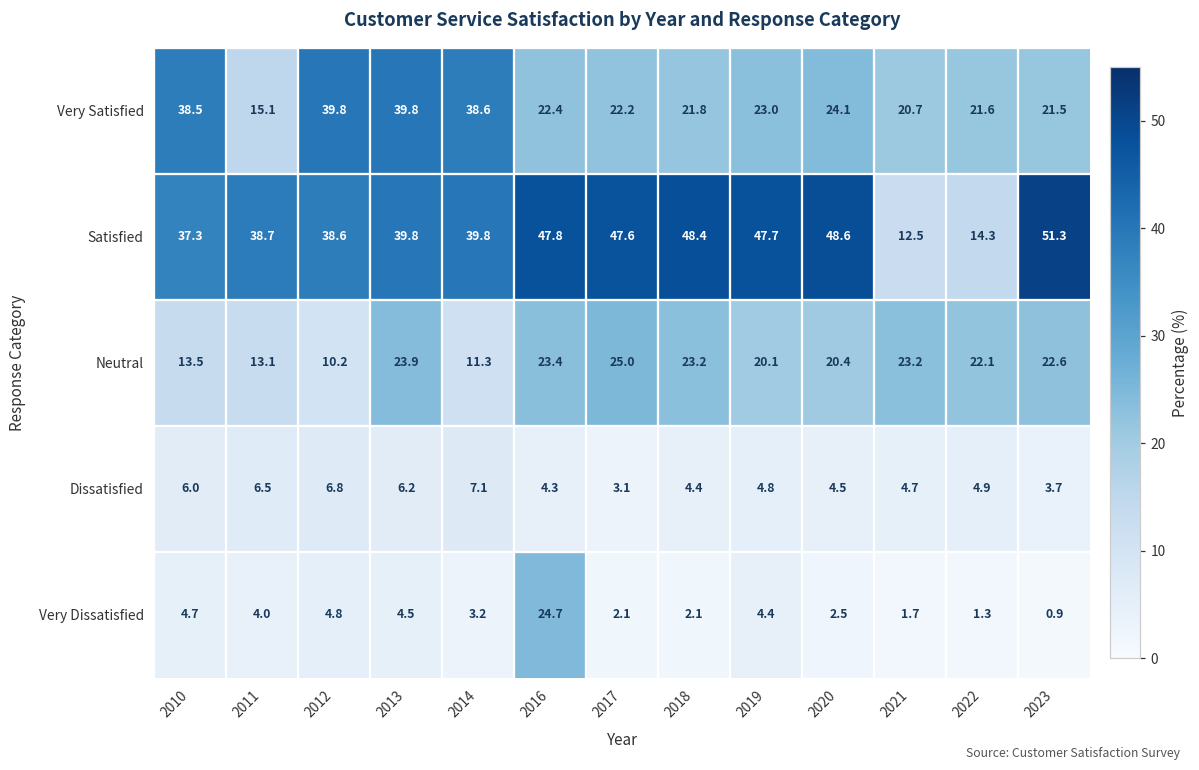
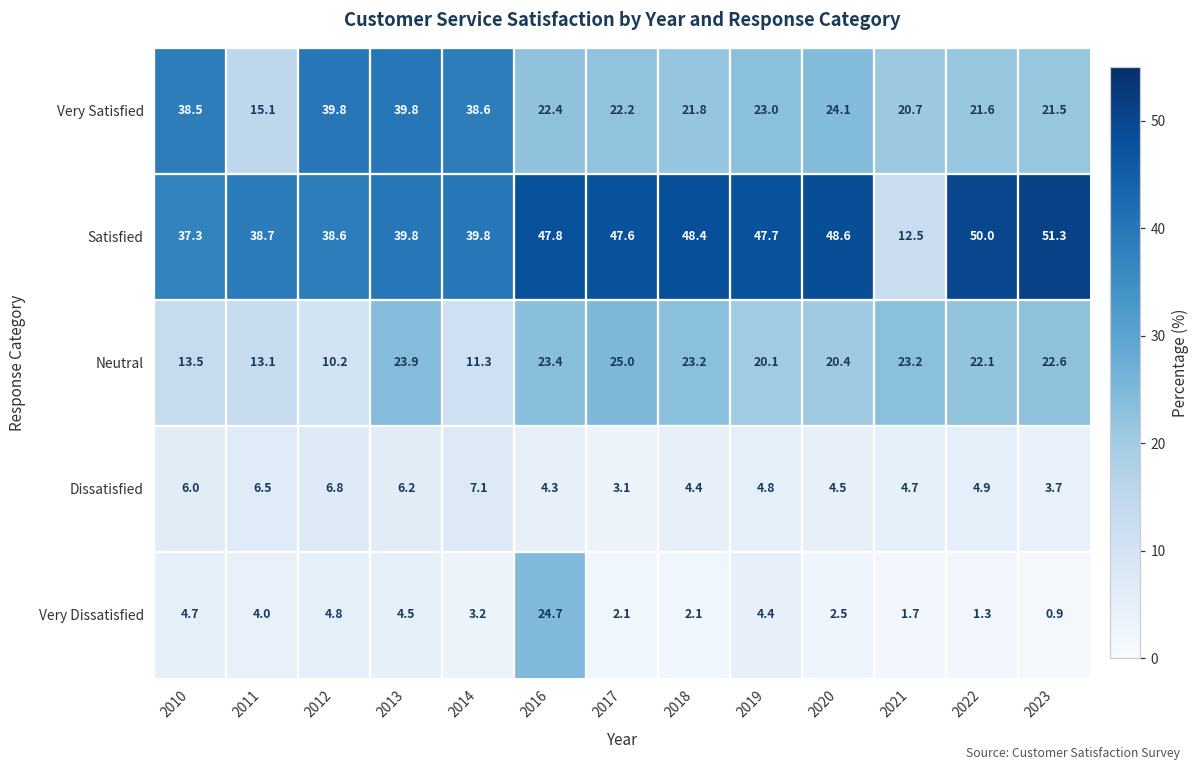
  {
    "Very Satisfied": {
      "2010": 38.5,
      "2011": 15.1,
      "2012": 39.8,
      "2013": 39.8,
      "2014": 38.6,
      "2016": 22.4,
      "2017": 22.2,
      "2018": 21.8,
      "2019": 23.0,
      "2020": 24.1,
      "2021": 20.7,
      "2022": 21.6,
      "2023": 21.5
    },
    "Satisfied": {
      "2010": 37.3,
      "2011": 38.7,
      "2012": 38.6,
      "2013": 39.8,
      "2014": 39.8,
      "2016": 47.8,
      "2017": 47.6,
      "2018": 48.4,
      "2019": 47.7,
      "2020": 48.6,
      "2021": 12.5,
-     "2022": 14.3,
+     "2022": 50.0,
      "2023": 51.3
    },
    "Neutral": {
      "2010": 13.5,
      "2011": 13.1,
      "2012": 10.2,
      "2013": 23.9,
      "2014": 11.3,
      "2016": 23.4,
      "2017": 25.0,
      "2018": 23.2,
      "2019": 20.1,
      "2020": 20.4,
      "2021": 23.2,
      "2022": 22.1,
      "2023": 22.6
    },
    "Dissatisfied": {
      "2010": 6.0,
      "2011": 6.5,
      "2012": 6.8,
      "2013": 6.2,
      "2014": 7.1,
      "2016": 4.3,
      "2017": 3.1,
      "2018": 4.4,
      "2019": 4.8,
      "2020": 4.5,
      "2021": 4.7,
      "2022": 4.9,
      "2023": 3.7
    },
    "Very Dissatisfied": {
      "2010": 4.7,
      "2011": 4.0,
      "2012": 4.8,
      "2013": 4.5,
      "2014": 3.2,
      "2016": 24.7,
      "2017": 2.1,
      "2018": 2.1,
      "2019": 4.4,
      "2020": 2.5,
      "2021": 1.7,
      "2022": 1.3,
      "2023": 0.9
    }
  }
